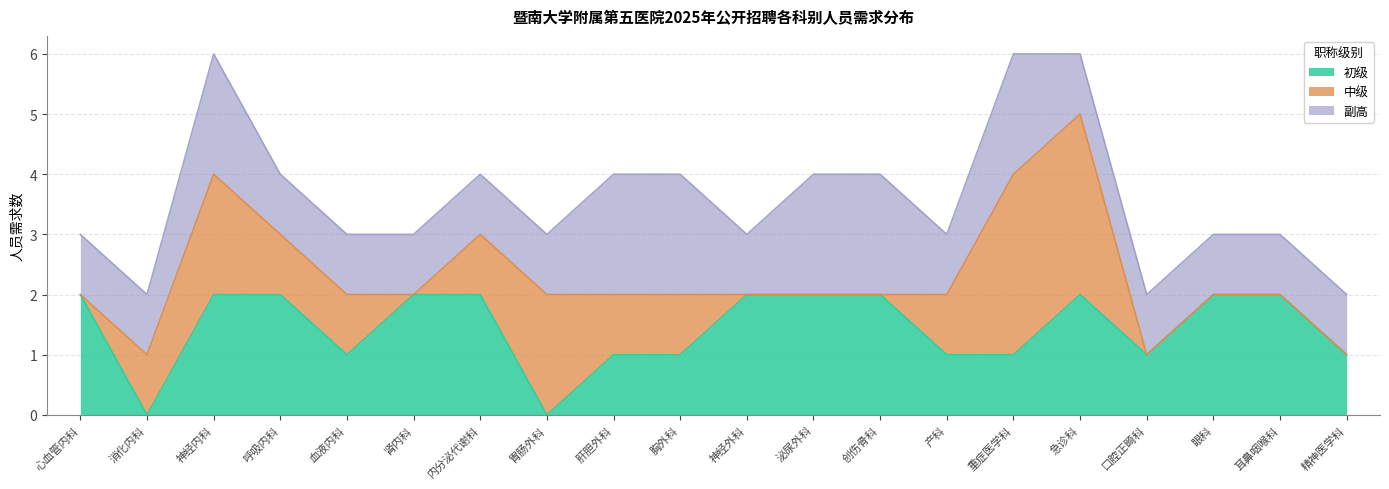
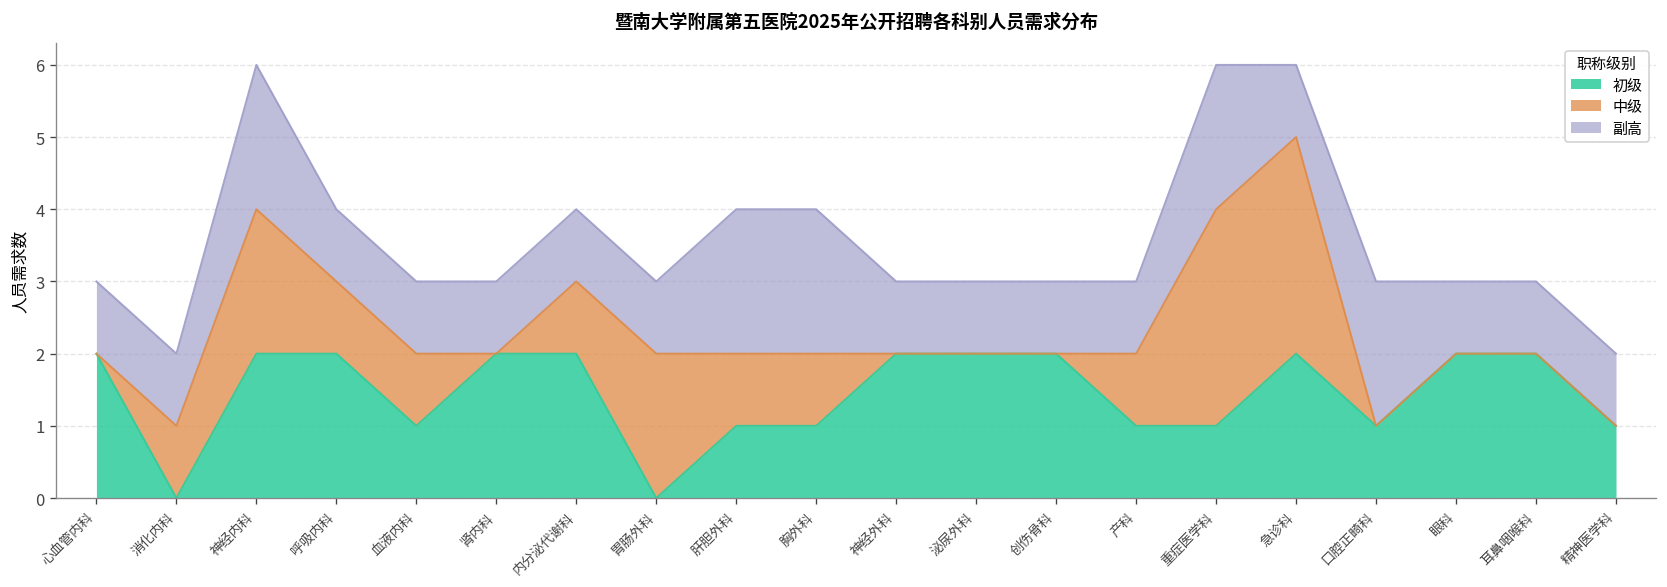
  {
    "初级": {
      "消化内科": 0,
      "神经内科": 2,
      "呼吸内科": 2,
      "血液内科": 1,
      "内分泌代谢科": 2,
      "胃肠外科": 0,
      "肝胆外科": 1,
      "胸外科": 1,
      "产科": 1,
      "重症医学科": 1,
      "急诊科": 2
    },
    "中级": {
      "消化内科": 1,
      "神经内科": 2,
      "呼吸内科": 1,
      "血液内科": 1,
      "内分泌代谢科": 1,
      "胃肠外科": 2,
      "肝胆外科": 1,
      "胸外科": 1,
      "产科": 1,
      "重症医学科": 3,
      "急诊科": 3
    },
    "副高": {
      "心血管内科": 1,
      "消化内科": 1,
      "神经内科": 2,
      "呼吸内科": 1,
      "血液内科": 1,
      "肾内科": 1,
      "内分泌代谢科": 1,
      "胃肠外科": 1,
      "肝胆外科": 2,
      "胸外科": 2,
      "神经外科": 1,
-     "泌尿外科": 2,
-     "创伤骨科": 2,
+     "泌尿外科": 1,
+     "创伤骨科": 1,
      "产科": 1,
      "重症医学科": 2,
      "急诊科": 1,
-     "口腔正畸科": 1,
+     "口腔正畸科": 2,
      "眼科": 1,
      "耳鼻咽喉科": 1,
      "精神医学科": 1
    }
  }
